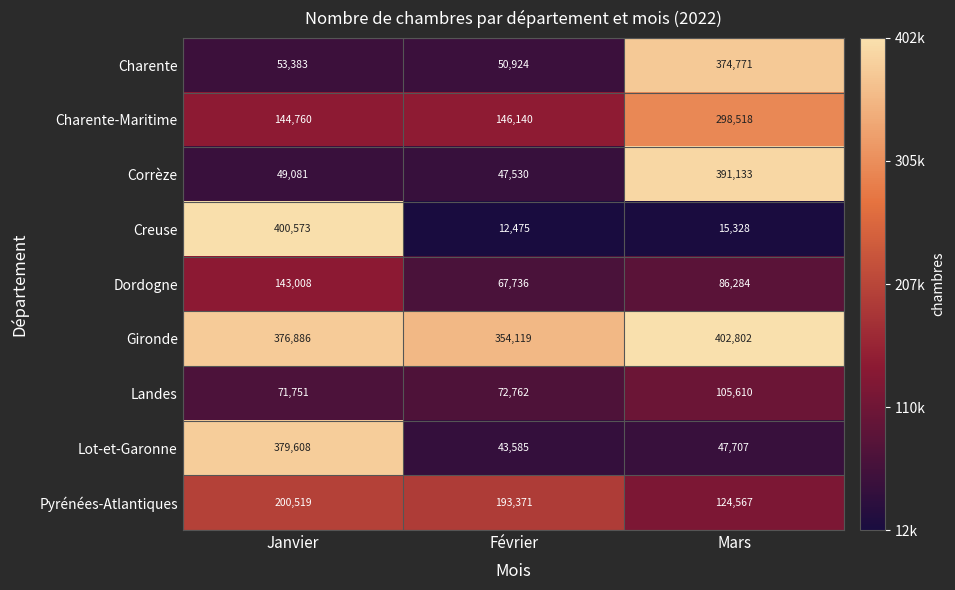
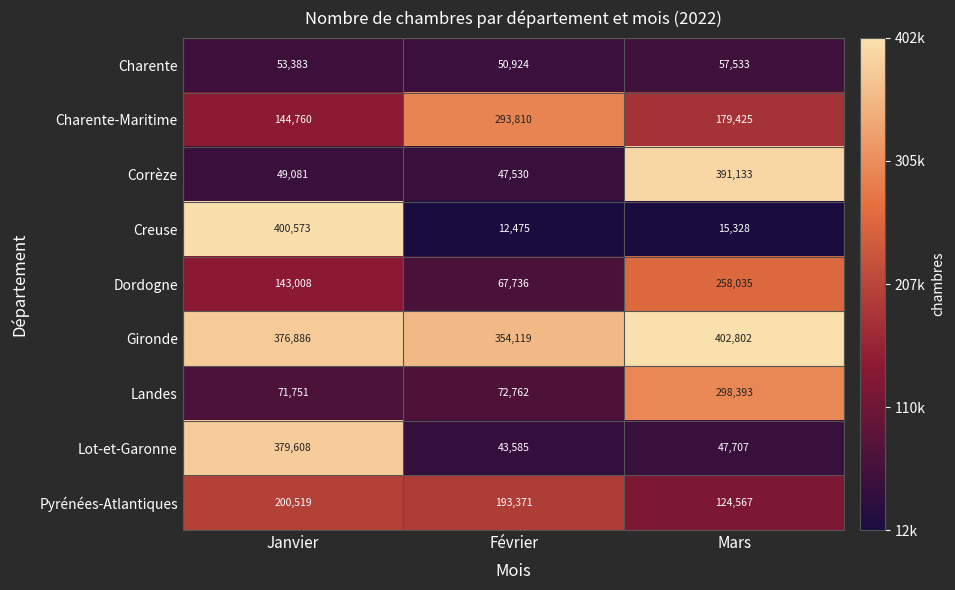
  {
    "Charente": {
      "Janvier": "53,383",
      "Février": "50,924",
-     "Mars": "374,771"
+     "Mars": "57,533"
    },
    "Charente-Maritime": {
      "Janvier": "144,760",
-     "Février": "146,140",
-     "Mars": "298,518"
+     "Février": "293,810",
+     "Mars": "179,425"
    },
    "Corrèze": {
      "Janvier": "49,081",
      "Février": "47,530",
      "Mars": "391,133"
    },
    "Creuse": {
      "Janvier": "400,573",
      "Février": "12,475",
      "Mars": "15,328"
    },
    "Dordogne": {
      "Janvier": "143,008",
      "Février": "67,736",
-     "Mars": "86,284"
+     "Mars": "258,035"
    },
    "Gironde": {
      "Janvier": "376,886",
      "Février": "354,119",
      "Mars": "402,802"
    },
    "Landes": {
      "Janvier": "71,751",
      "Février": "72,762",
-     "Mars": "105,610"
+     "Mars": "298,393"
    },
    "Lot-et-Garonne": {
      "Janvier": "379,608",
      "Février": "43,585",
      "Mars": "47,707"
    },
    "Pyrénées-Atlantiques": {
      "Janvier": "200,519",
      "Février": "193,371",
      "Mars": "124,567"
    }
  }
